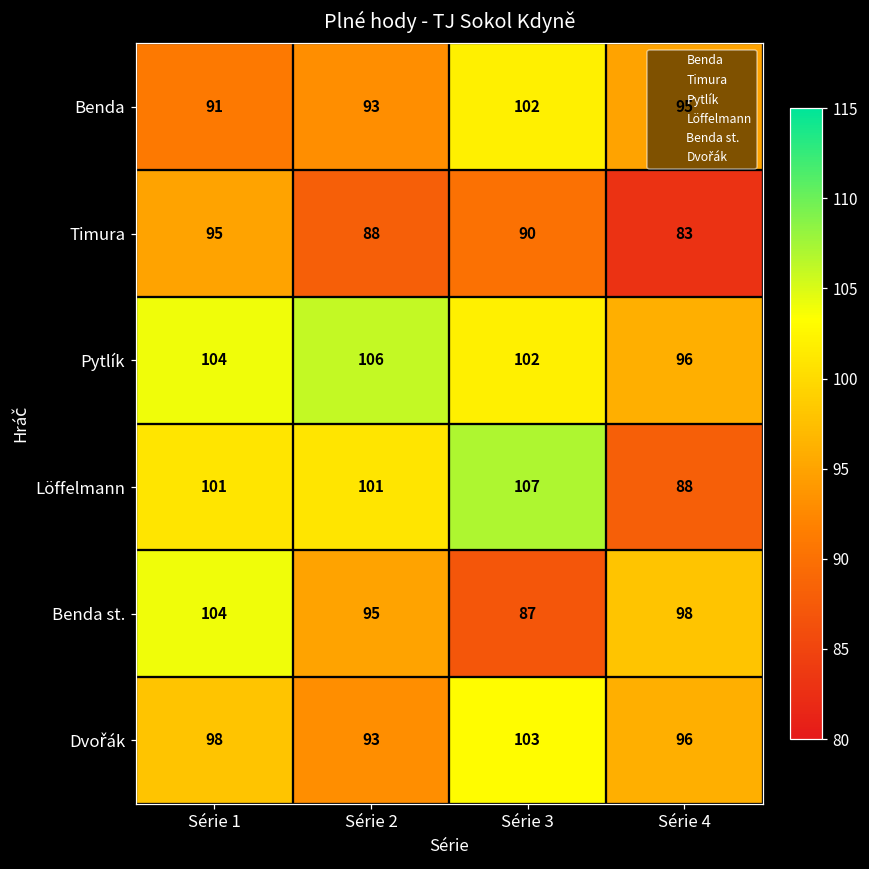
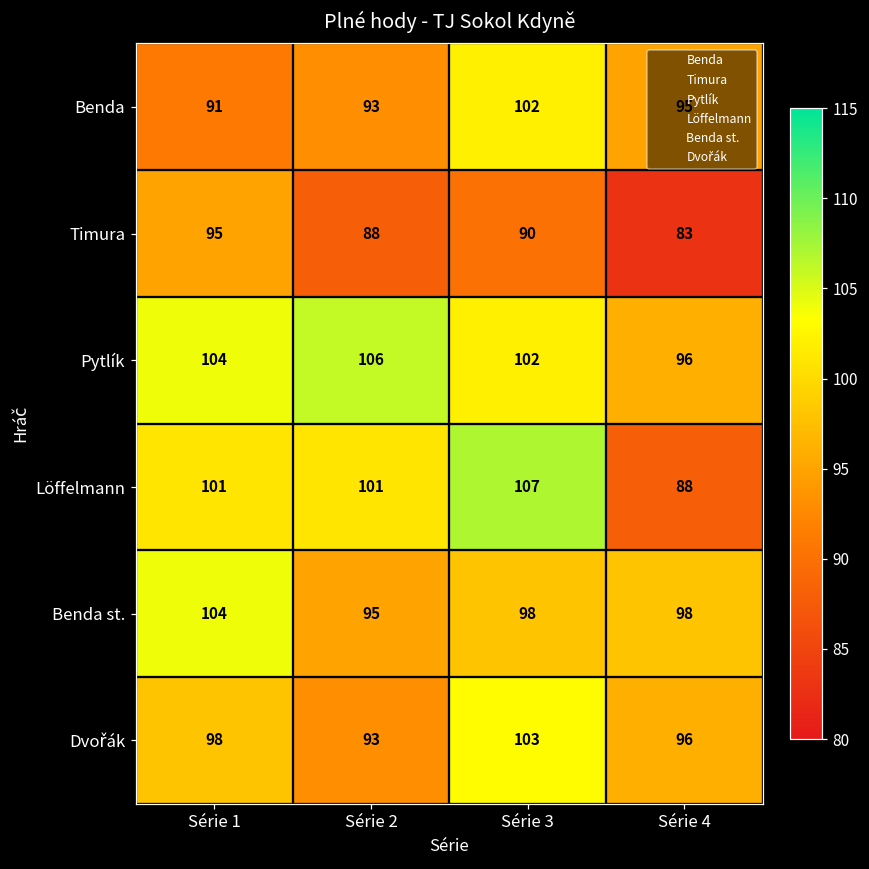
  {
    "Benda": {
      "Série 1": 91,
      "Série 2": 93,
      "Série 3": 102
    },
    "Timura": {
      "Série 1": 95,
      "Série 2": 88,
      "Série 3": 90,
      "Série 4": 83
    },
    "Pytlík": {
      "Série 1": 104,
      "Série 2": 106,
      "Série 3": 102,
      "Série 4": 96
    },
    "Löffelmann": {
      "Série 1": 101,
      "Série 2": 101,
      "Série 3": 107,
      "Série 4": 88
    },
    "Benda st.": {
      "Série 1": 104,
      "Série 2": 95,
-     "Série 3": 87,
+     "Série 3": 98,
      "Série 4": 98
    },
    "Dvořák": {
      "Série 1": 98,
      "Série 2": 93,
      "Série 3": 103,
      "Série 4": 96
    }
  }
